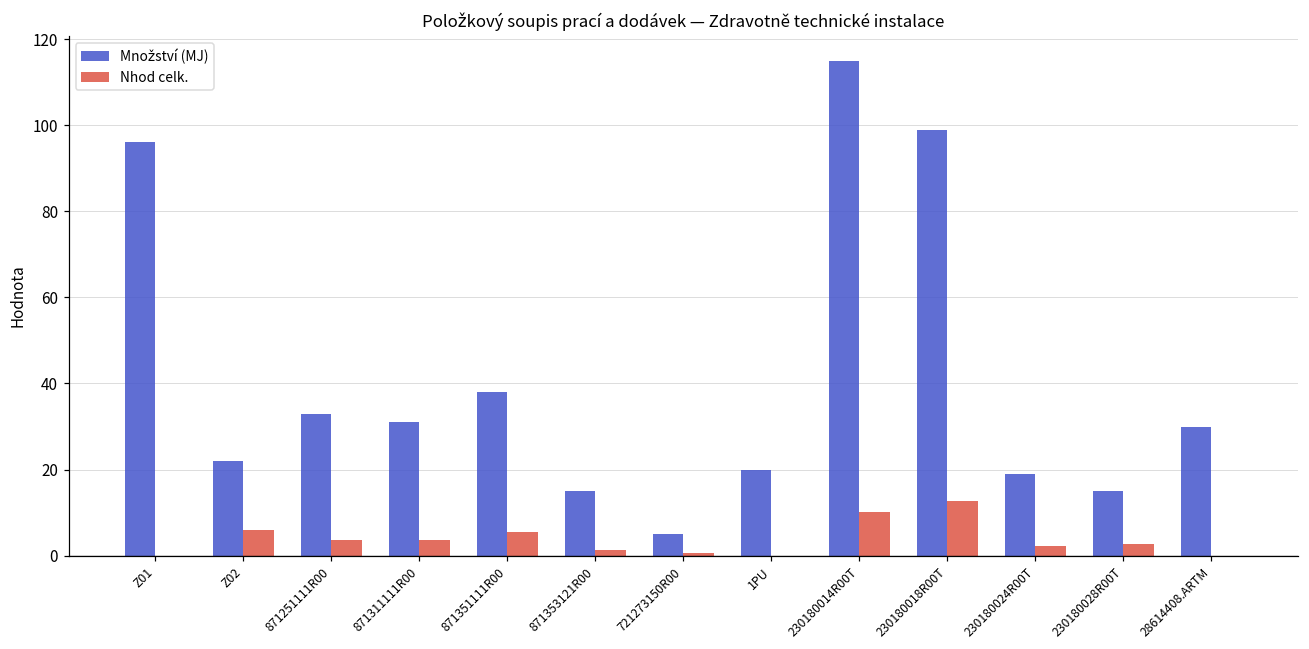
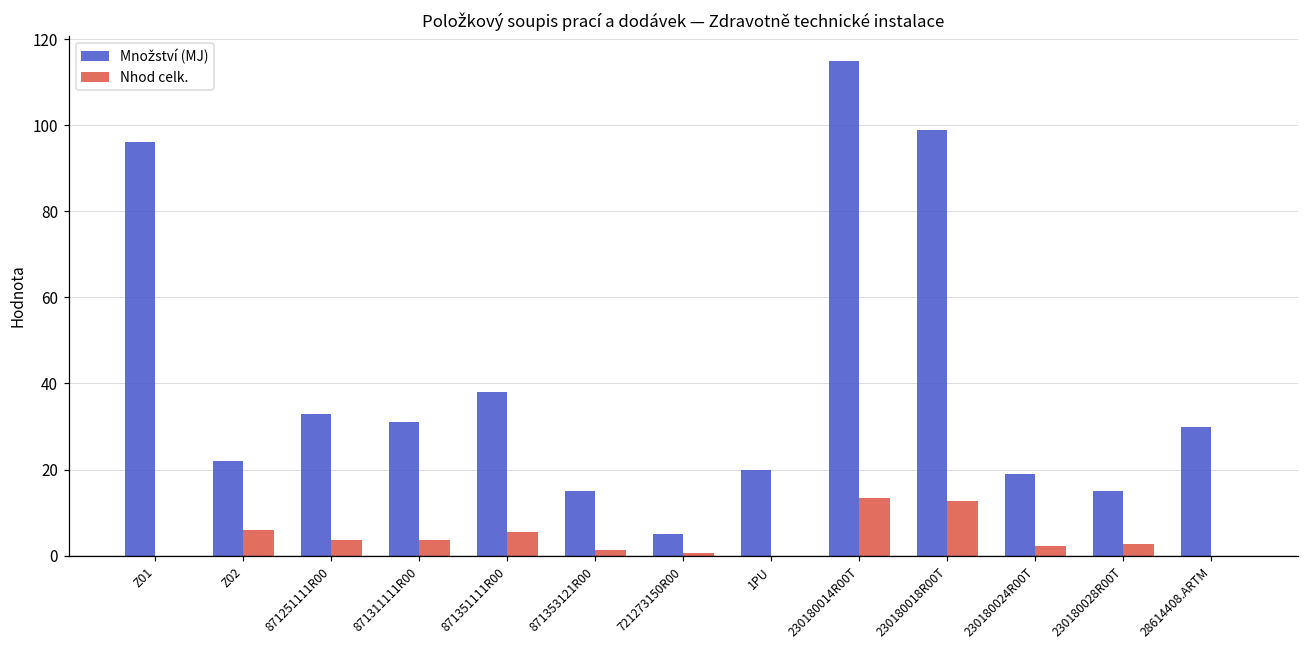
  {
    "Množství (MJ)": {
      "Z01": 96,
      "Z02": 22,
      "871251111R00": 33,
      "871311111R00": 31,
      "871351111R00": 38,
      "871353121R00": 15,
      "721273150R00": 5,
      "1PU": 20,
      "230180014R00T": 115,
      "230180018R00T": 99,
      "230180024R00T": 19,
      "230180028R00T": 15,
      "28614408.ARTM": 30
    },
    "Nhod celk.": {
      "Z01": 0,
      "Z02": 6,
      "871251111R00": 4,
      "871311111R00": 4,
      "871351111R00": 5,
      "871353121R00": 1,
      "721273150R00": 1,
      "1PU": 0,
-     "230180014R00T": 10,
+     "230180014R00T": 13,
      "230180018R00T": 13,
      "230180024R00T": 2,
      "230180028R00T": 3,
      "28614408.ARTM": 0
    }
  }
